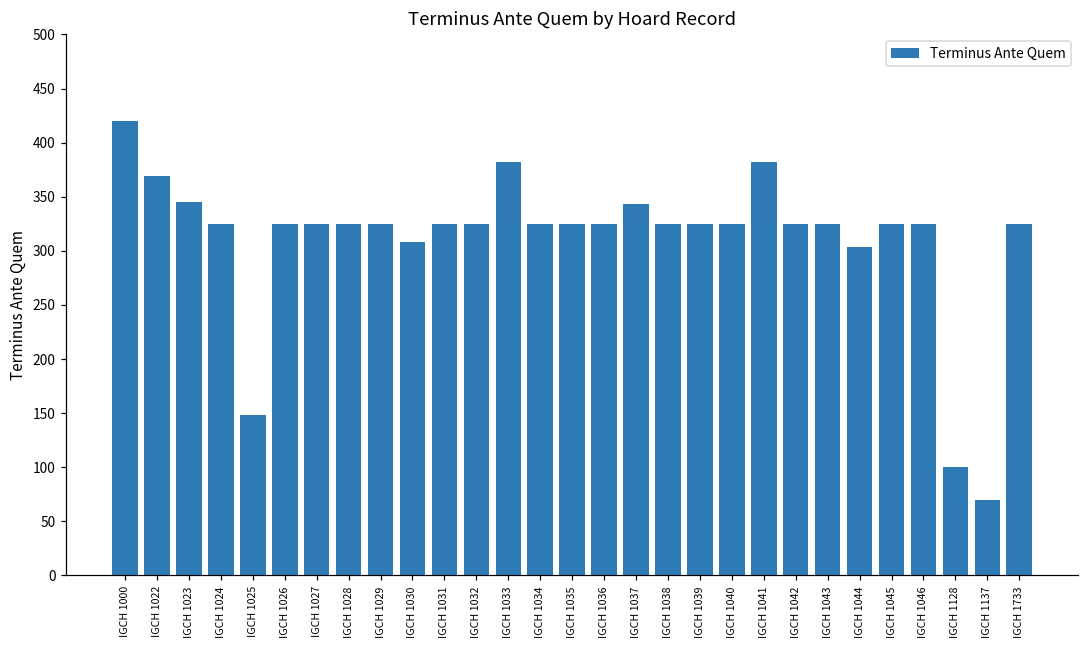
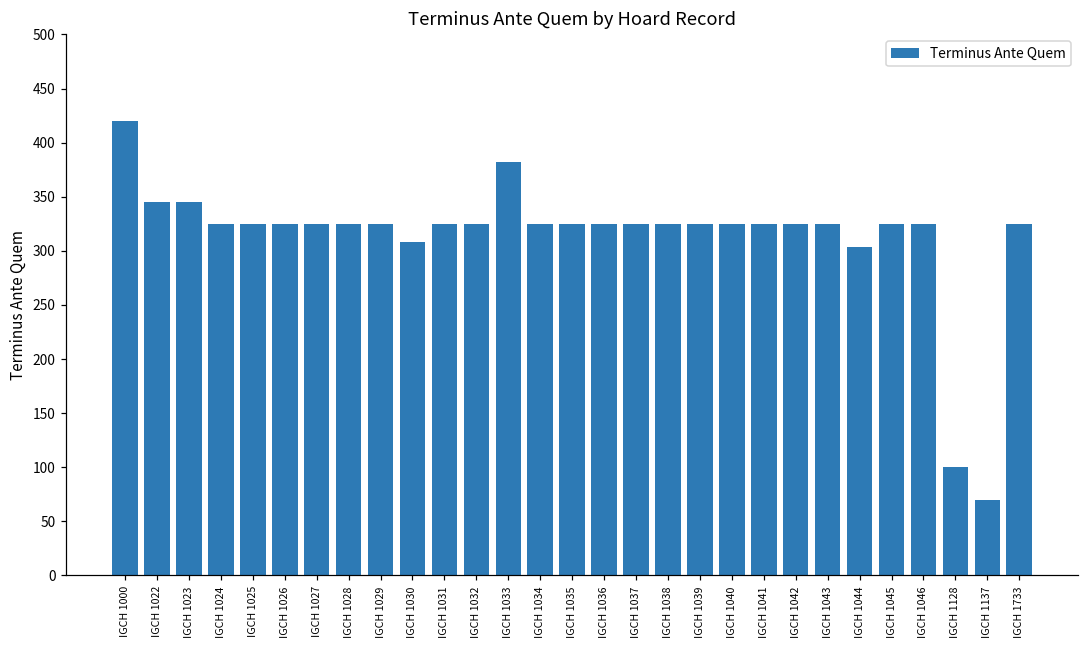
  {
    "IGCH 1000": 420,
-   "IGCH 1022": 370,
+   "IGCH 1022": 350,
    "IGCH 1023": 350,
    "IGCH 1024": 330,
-   "IGCH 1025": 150,
+   "IGCH 1025": 330,
    "IGCH 1026": 330,
    "IGCH 1027": 330,
    "IGCH 1028": 330,
    "IGCH 1029": 330,
    "IGCH 1030": 310,
    "IGCH 1031": 330,
    "IGCH 1032": 330,
    "IGCH 1033": 380,
    "IGCH 1034": 330,
    "IGCH 1035": 330,
    "IGCH 1036": 330,
-   "IGCH 1037": 340,
+   "IGCH 1037": 330,
    "IGCH 1038": 330,
    "IGCH 1039": 330,
    "IGCH 1040": 330,
-   "IGCH 1041": 380,
+   "IGCH 1041": 330,
    "IGCH 1042": 330,
    "IGCH 1043": 330,
    "IGCH 1044": 300,
    "IGCH 1045": 330,
    "IGCH 1046": 330,
    "IGCH 1128": 100,
    "IGCH 1137": 70,
    "IGCH 1733": 330
  }
